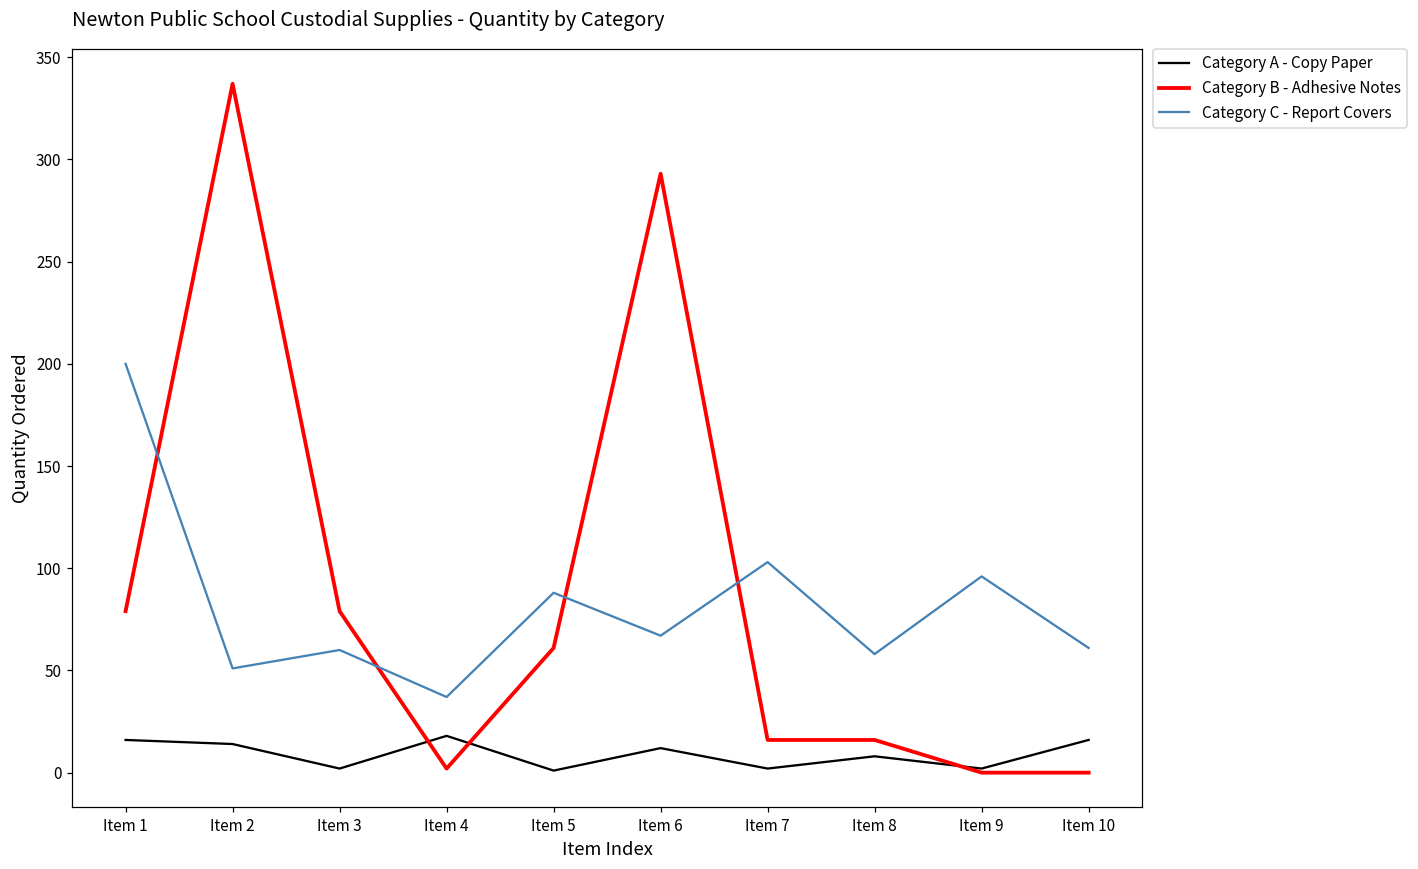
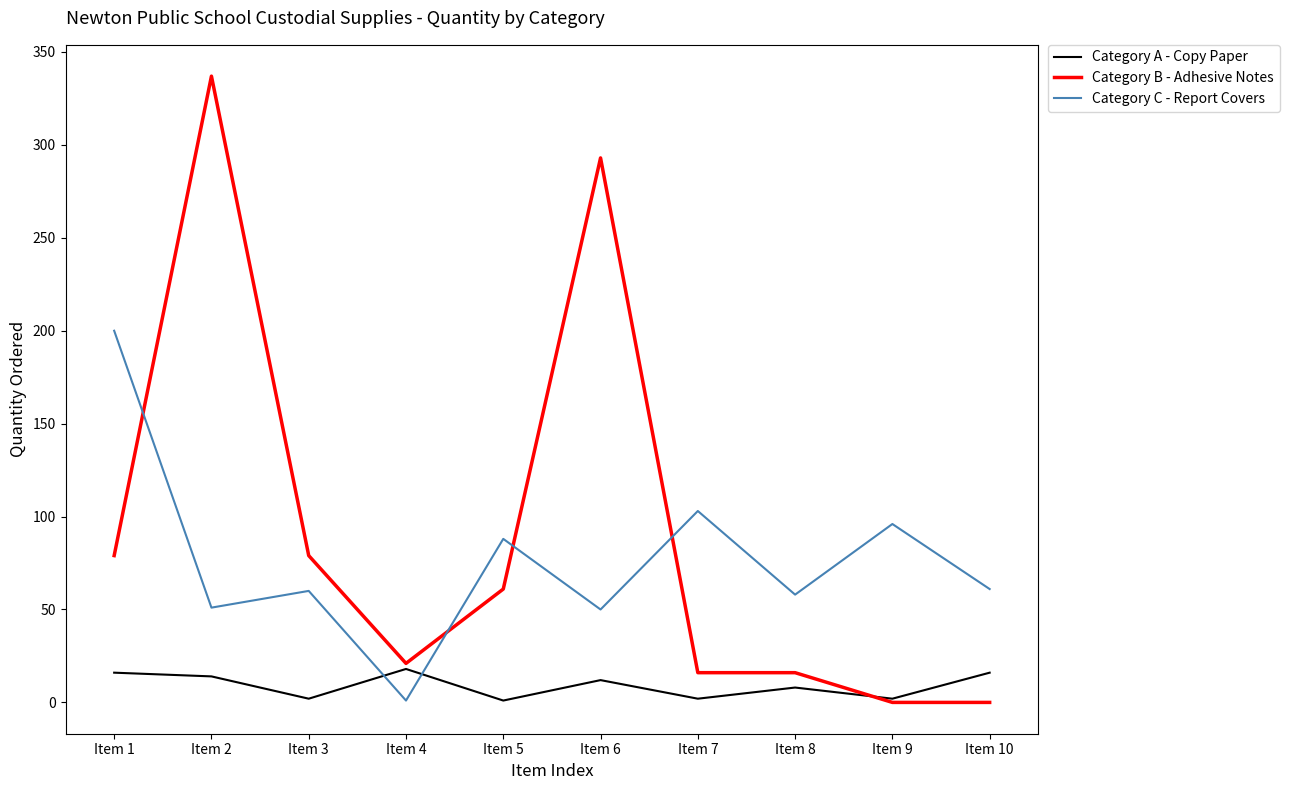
  {
    "Category A - Copy Paper": {
      "Item 1": 16,
      "Item 2": 14,
      "Item 3": 2,
      "Item 4": 18,
      "Item 5": 1,
      "Item 6": 12,
      "Item 7": 2,
      "Item 8": 8,
      "Item 9": 2,
      "Item 10": 16
    },
    "Category B - Adhesive Notes": {
      "Item 1": 79,
      "Item 2": 337,
      "Item 3": 79,
-     "Item 4": 2,
+     "Item 4": 21,
      "Item 5": 61,
      "Item 6": 293,
      "Item 7": 16,
      "Item 8": 16,
      "Item 9": 0,
      "Item 10": 0
    },
    "Category C - Report Covers": {
      "Item 1": 200,
      "Item 2": 51,
      "Item 3": 60,
-     "Item 4": 37,
+     "Item 4": 1,
      "Item 5": 88,
-     "Item 6": 67,
+     "Item 6": 50,
      "Item 7": 103,
      "Item 8": 58,
      "Item 9": 96,
      "Item 10": 61
    }
  }
